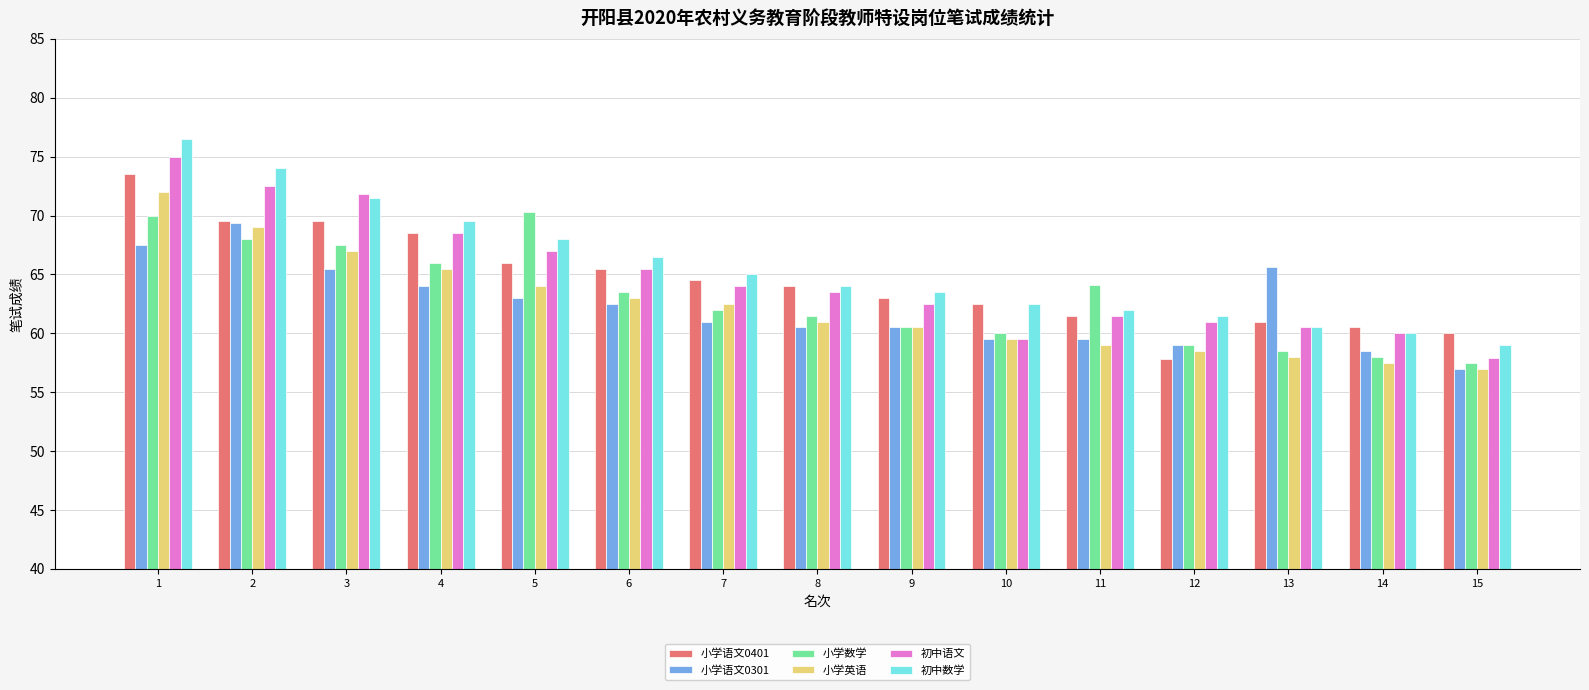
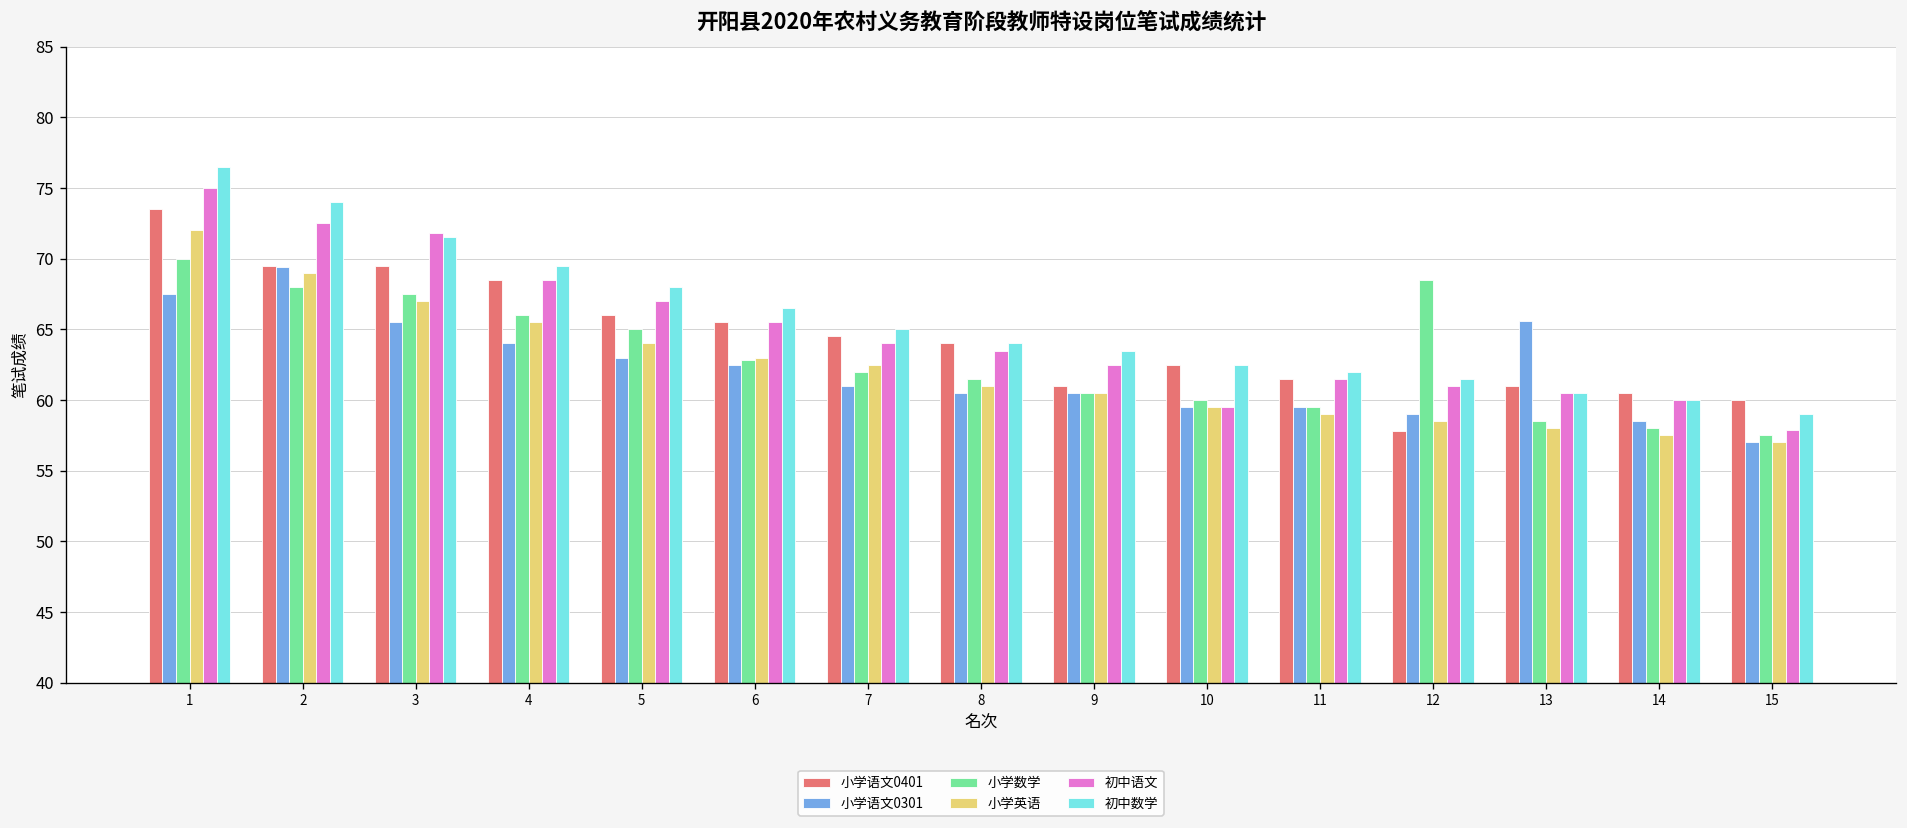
  {
    "小学语文0401": {
      "1": 73.5,
      "2": 69.5,
      "3": 69.5,
      "4": 68.5,
      "5": 66,
      "6": 65.5,
      "7": 64.5,
      "8": 64,
-     "9": 63,
+     "9": 61,
      "10": 62.5,
      "11": 61.5,
      "12": 58,
      "13": 61,
      "14": 60.5,
      "15": 60
    },
    "小学语文0301": {
      "1": 67.5,
      "2": 69.4,
      "3": 65.5,
      "4": 64.0,
      "5": 63.0,
      "6": 62.5,
      "7": 61.0,
      "8": 60.5,
      "9": 60.5,
      "10": 59.5,
      "11": 59.5,
      "12": 59.0,
      "13": 65.6,
      "14": 58.5,
      "15": 57.0
    },
    "小学数学": {
      "1": 70.0,
      "2": 68.0,
      "3": 67.5,
      "4": 66.0,
-     "5": 70.3,
-     "6": 63.5,
+     "5": 65.0,
+     "6": 62.8,
      "7": 62.0,
      "8": 61.5,
      "9": 60.5,
      "10": 60.0,
-     "11": 64.1,
-     "12": 59.0,
+     "11": 59.5,
+     "12": 68.5,
      "13": 58.5,
      "14": 58.0,
      "15": 57.5
    },
    "小学英语": {
      "1": 72.0,
      "2": 69.0,
      "3": 67.0,
      "4": 65.5,
      "5": 64.0,
      "6": 63.0,
      "7": 62.5,
      "8": 61.0,
      "9": 60.5,
      "10": 59.5,
      "11": 59.0,
      "12": 58.5,
      "13": 58.0,
      "14": 57.5,
      "15": 57.0
    },
    "初中语文": {
      "1": 75.0,
      "2": 72.5,
      "3": 71.8,
      "4": 68.5,
      "5": 67.0,
      "6": 65.5,
      "7": 64.0,
      "8": 63.5,
      "9": 62.5,
      "10": 59.5,
      "11": 61.5,
      "12": 61.0,
      "13": 60.5,
      "14": 60.0,
      "15": 57.9
    },
    "初中数学": {
      "1": 76.5,
      "2": 74.0,
      "3": 71.5,
      "4": 69.5,
      "5": 68.0,
      "6": 66.5,
      "7": 65.0,
      "8": 64.0,
      "9": 63.5,
      "10": 62.5,
      "11": 62.0,
      "12": 61.5,
      "13": 60.5,
      "14": 60.0,
      "15": 59.0
    }
  }
